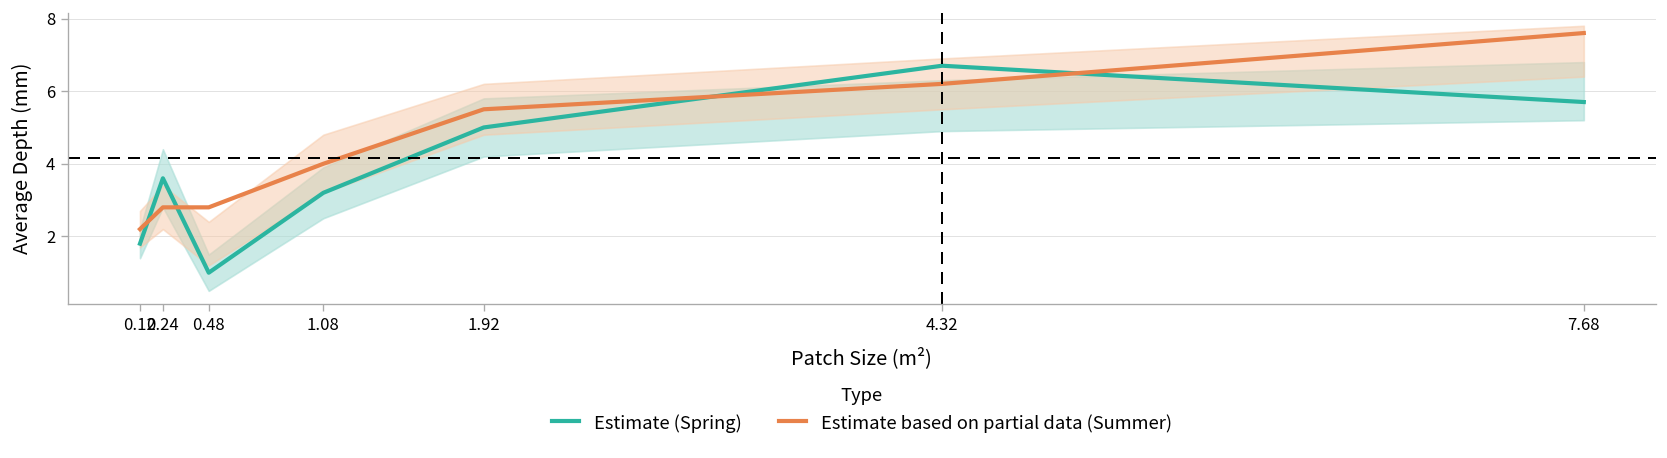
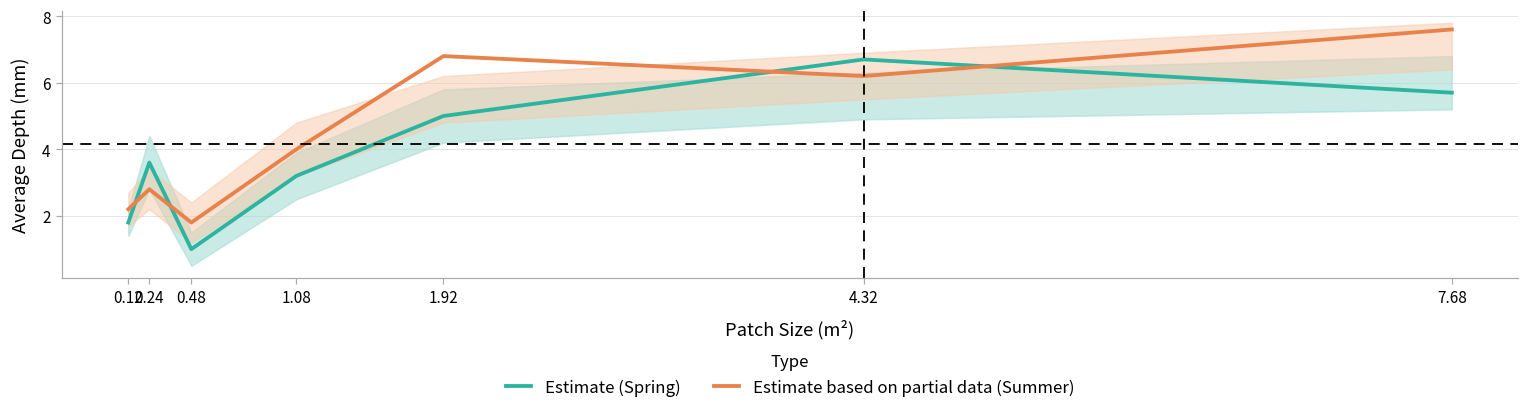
  {
    "Estimate (Spring)": {
      "0.48": 1.0,
      "1.08": 3.2,
      "1.92": 5.0,
      "4.32": 6.7,
      "7.68": 5.7
    },
    "Estimate based on partial data (Summer)": {
-     "0.48": 2.8,
+     "0.48": 1.8,
      "1.08": 4.0,
-     "1.92": 5.5,
+     "1.92": 6.8,
      "4.32": 6.2,
      "7.68": 7.6
    }
  }
